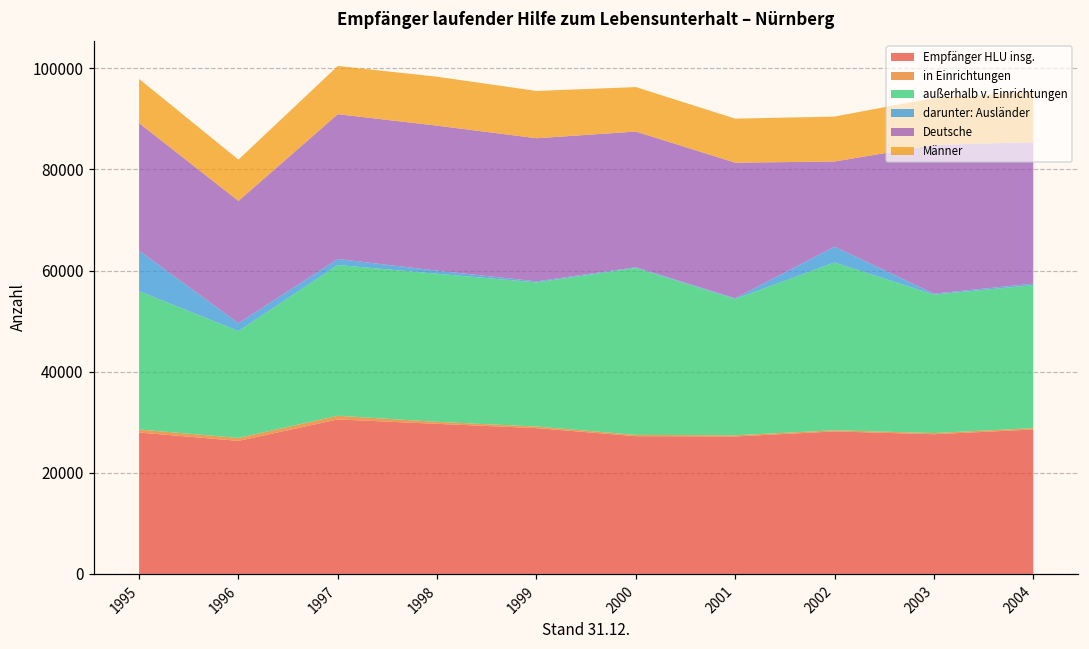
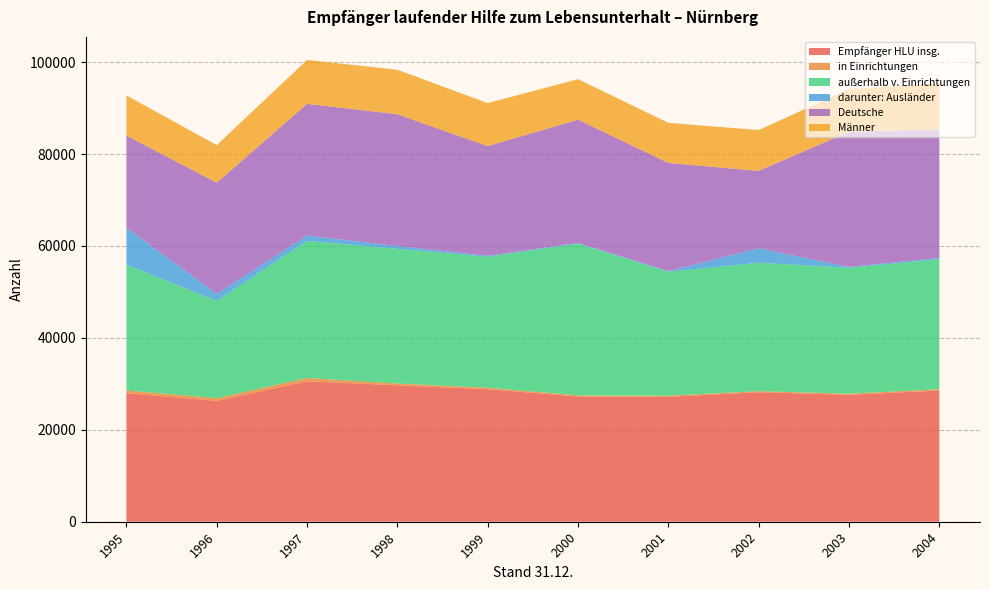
  {
    "außerhalb v. Einrichtungen": {
      "1995": 27000,
      "1996": 21000,
      "1997": 30000,
      "1998": 29000,
-     "2002": 33000
+     "2002": 28000
    },
    "darunter: Ausländer": {
      "1995": 8000,
      "1996": 2000,
      "1997": 1000,
      "1998": 1000,
      "2002": 3000
    },
    "Deutsche": {
-     "1995": 25000,
+     "1995": 20000,
      "1996": 24000,
      "1997": 29000,
      "1998": 29000,
-     "1999": 28000,
+     "1999": 24000,
      "2000": 27000,
-     "2001": 27000,
+     "2001": 24000,
      "2002": 17000
    }
  }
